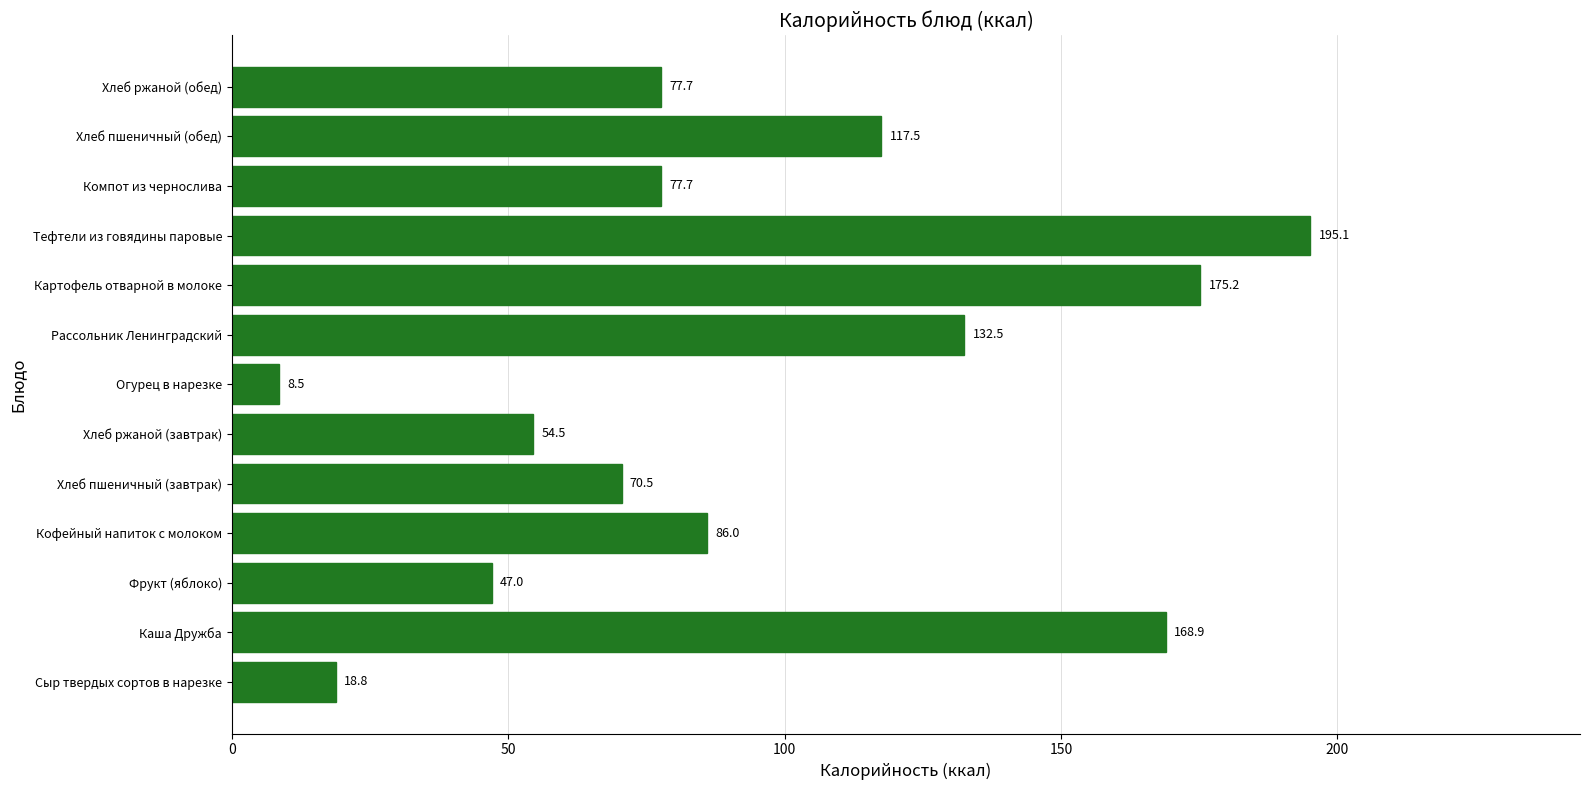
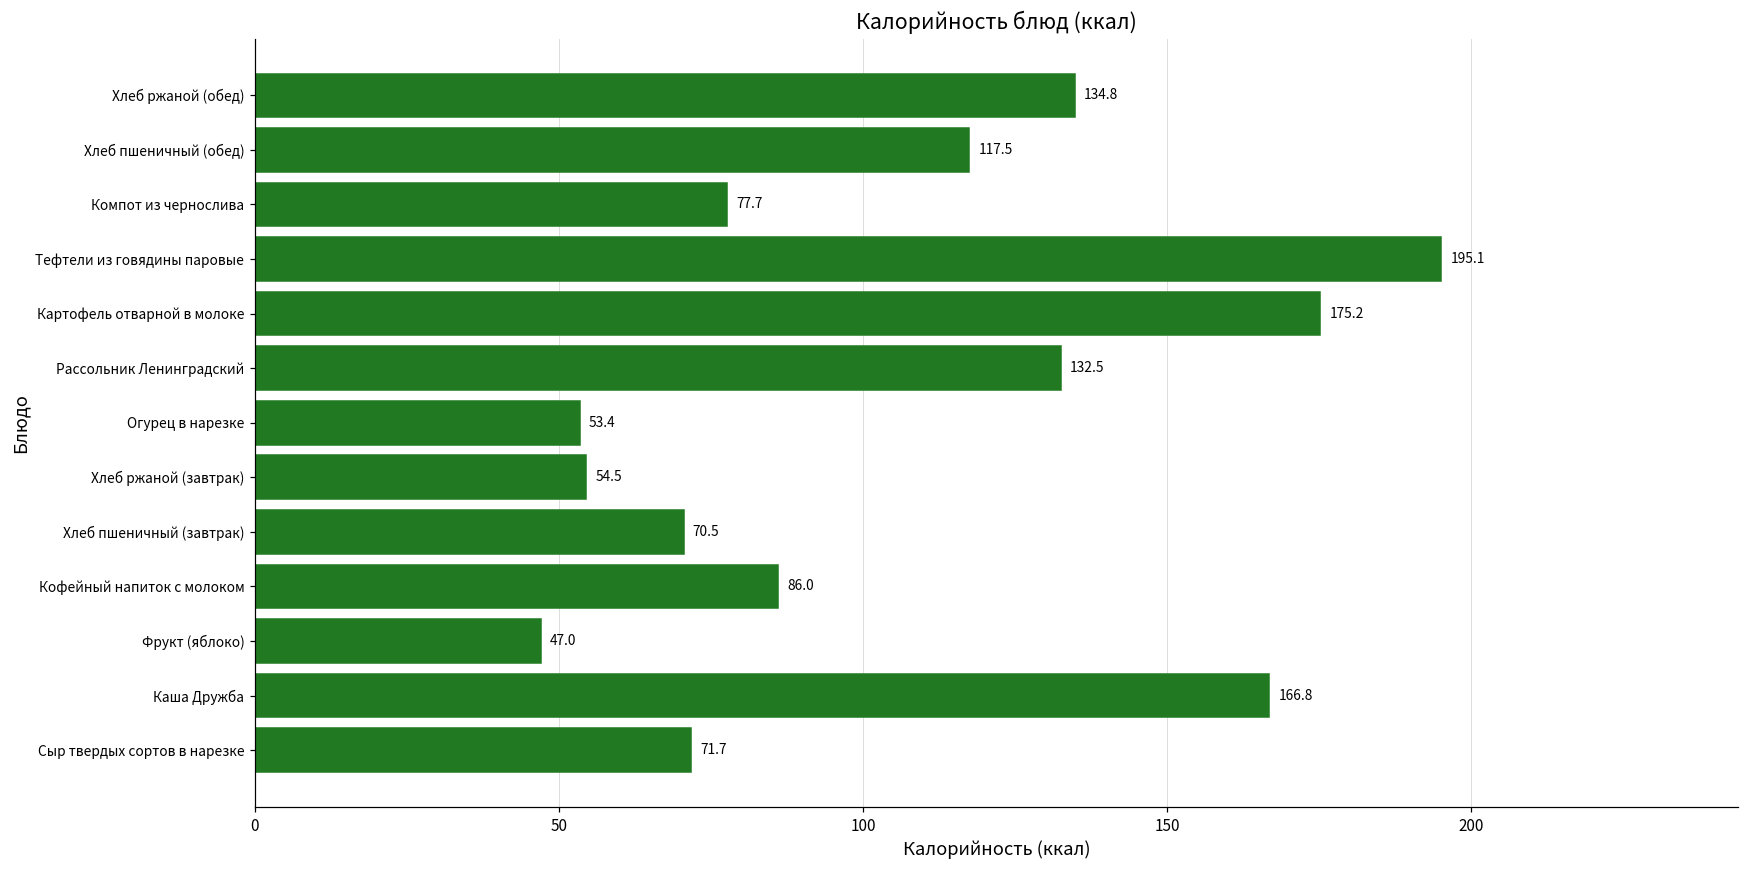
  {
-   "Хлеб ржаной (обед)": 77.7,
+   "Хлеб ржаной (обед)": 134.8,
    "Хлеб пшеничный (обед)": 117.5,
    "Компот из чернослива": 77.7,
    "Тефтели из говядины паровые": 195.1,
    "Картофель отварной в молоке": 175.2,
    "Рассольник Ленинградский": 132.5,
-   "Огурец в нарезке": 8.5,
+   "Огурец в нарезке": 53.4,
    "Хлеб ржаной (завтрак)": 54.5,
    "Хлеб пшеничный (завтрак)": 70.5,
    "Кофейный напиток с молоком": 86.0,
    "Фрукт (яблоко)": 47.0,
-   "Каша Дружба": 168.9,
-   "Сыр твердых сортов в нарезке": 18.8
+   "Каша Дружба": 166.8,
+   "Сыр твердых сортов в нарезке": 71.7
  }
